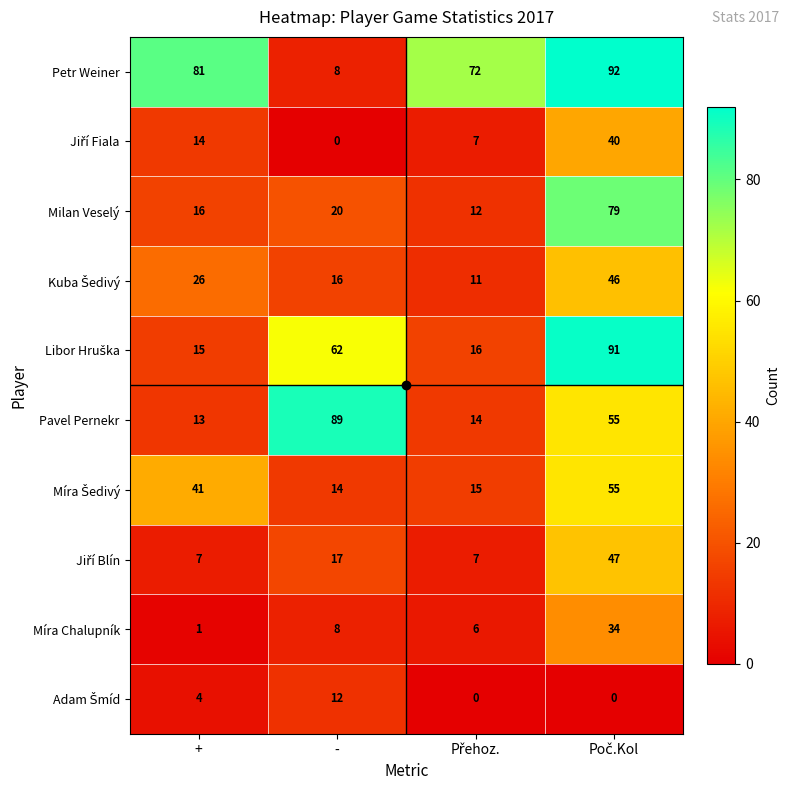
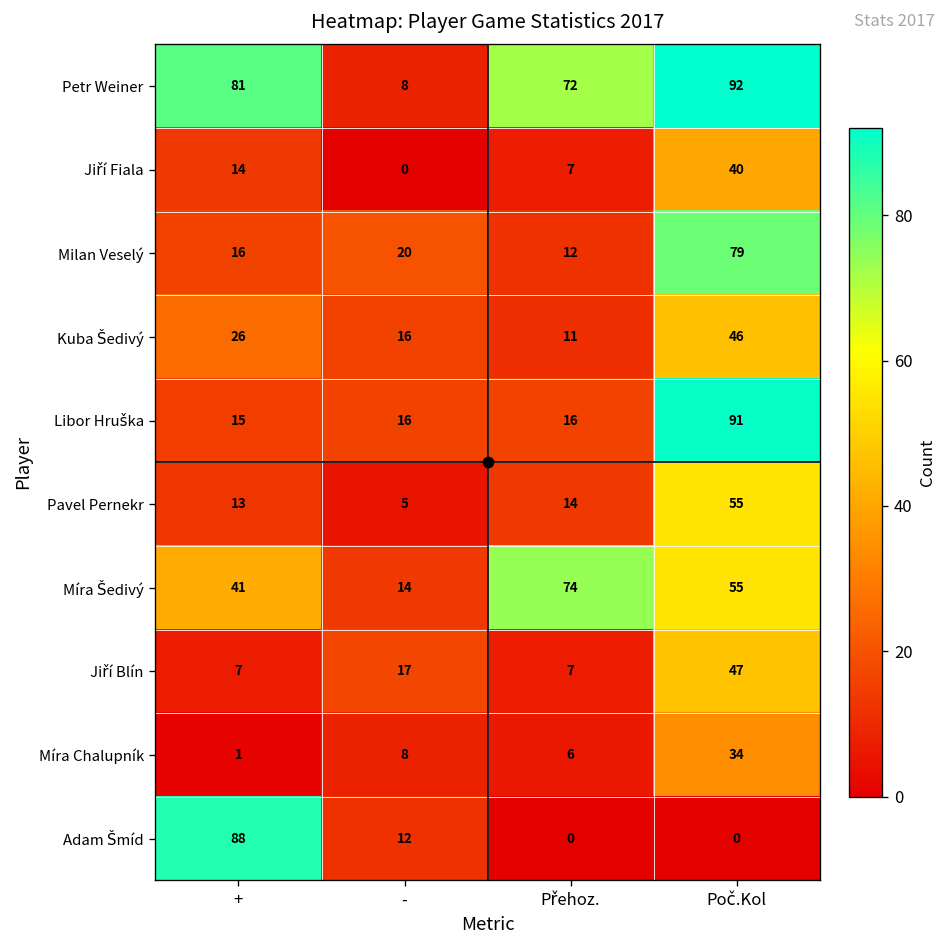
  {
    "Petr Weiner": {
      "+": 81,
      "-": 8,
      "Přehoz.": 72,
      "Poč.Kol": 92
    },
    "Jiří Fiala": {
      "+": 14,
      "-": 0,
      "Přehoz.": 7,
      "Poč.Kol": 40
    },
    "Milan Veselý": {
      "+": 16,
      "-": 20,
      "Přehoz.": 12,
      "Poč.Kol": 79
    },
    "Kuba Šedivý": {
      "+": 26,
      "-": 16,
      "Přehoz.": 11,
      "Poč.Kol": 46
    },
    "Libor Hruška": {
      "+": 15,
-     "-": 62,
+     "-": 16,
      "Přehoz.": 16,
      "Poč.Kol": 91
    },
    "Pavel Pernekr": {
      "+": 13,
-     "-": 89,
+     "-": 5,
      "Přehoz.": 14,
      "Poč.Kol": 55
    },
    "Míra Šedivý": {
      "+": 41,
      "-": 14,
-     "Přehoz.": 15,
+     "Přehoz.": 74,
      "Poč.Kol": 55
    },
    "Jiří Blín": {
      "+": 7,
      "-": 17,
      "Přehoz.": 7,
      "Poč.Kol": 47
    },
    "Míra Chalupník": {
      "+": 1,
      "-": 8,
      "Přehoz.": 6,
      "Poč.Kol": 34
    },
    "Adam Šmíd": {
-     "+": 4,
+     "+": 88,
      "-": 12,
      "Přehoz.": 0,
      "Poč.Kol": 0
    }
  }
